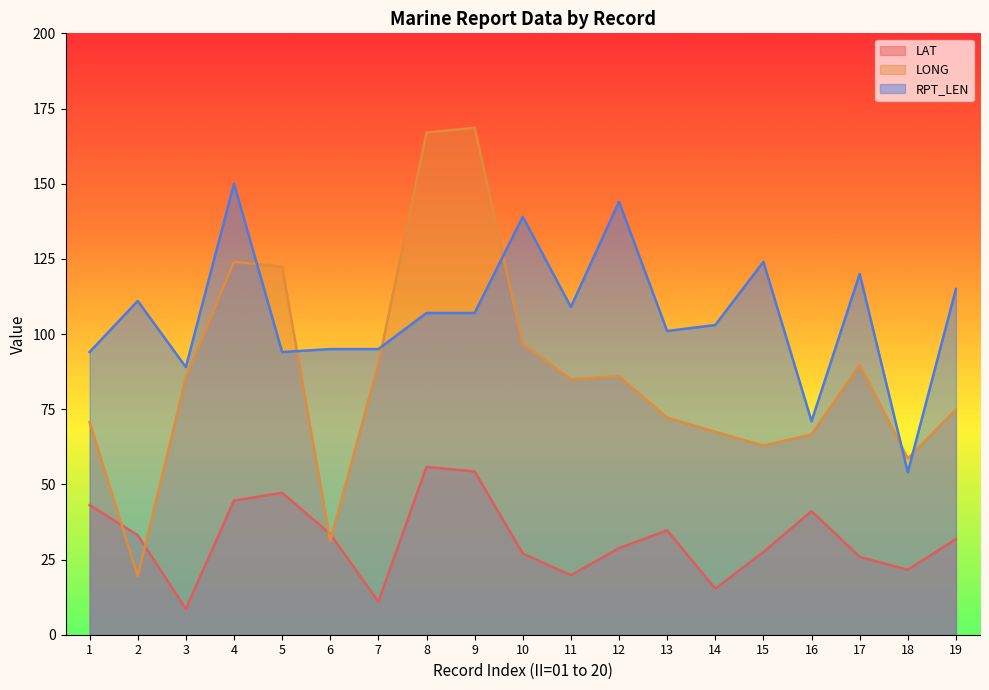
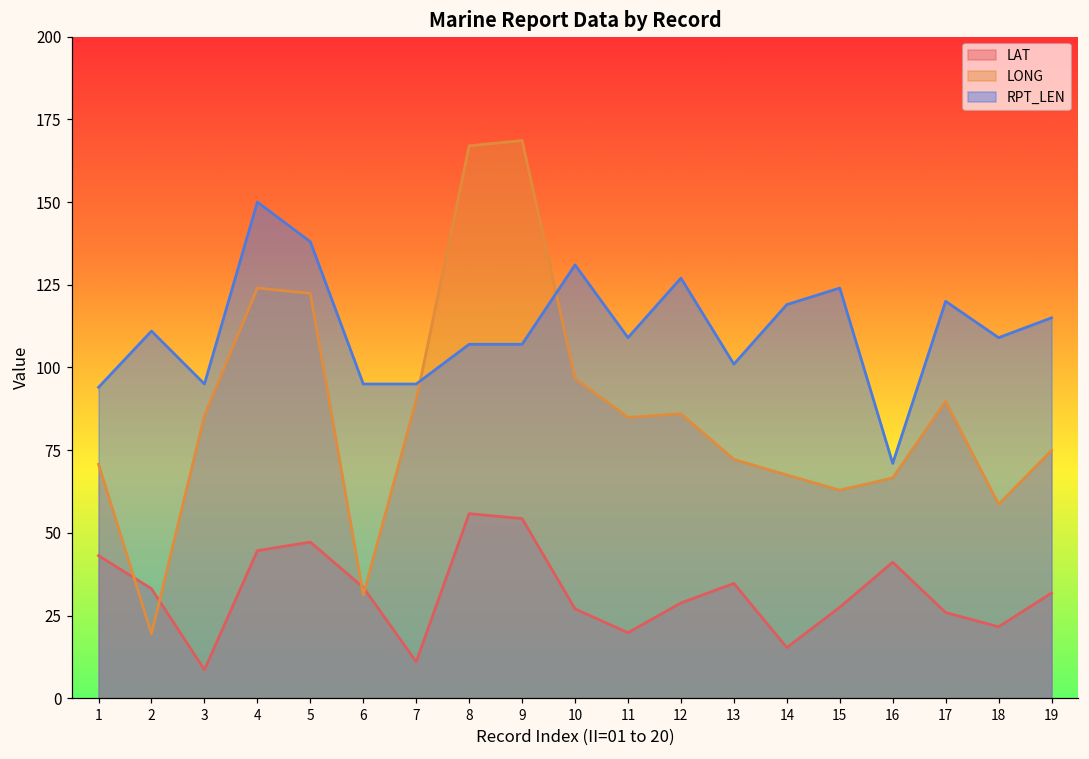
  {
    "RPT_LEN": {
      "1": 94,
      "2": 111,
-     "3": 89,
+     "3": 95,
      "4": 150,
-     "5": 94,
+     "5": 138,
      "6": 95,
      "7": 95,
      "8": 107,
      "9": 107,
-     "10": 139,
+     "10": 131,
      "11": 109,
-     "12": 144,
+     "12": 127,
      "13": 101,
-     "14": 103,
+     "14": 119,
      "15": 124,
      "16": 71,
      "17": 120,
-     "18": 54,
+     "18": 109,
      "19": 115
    }
  }
